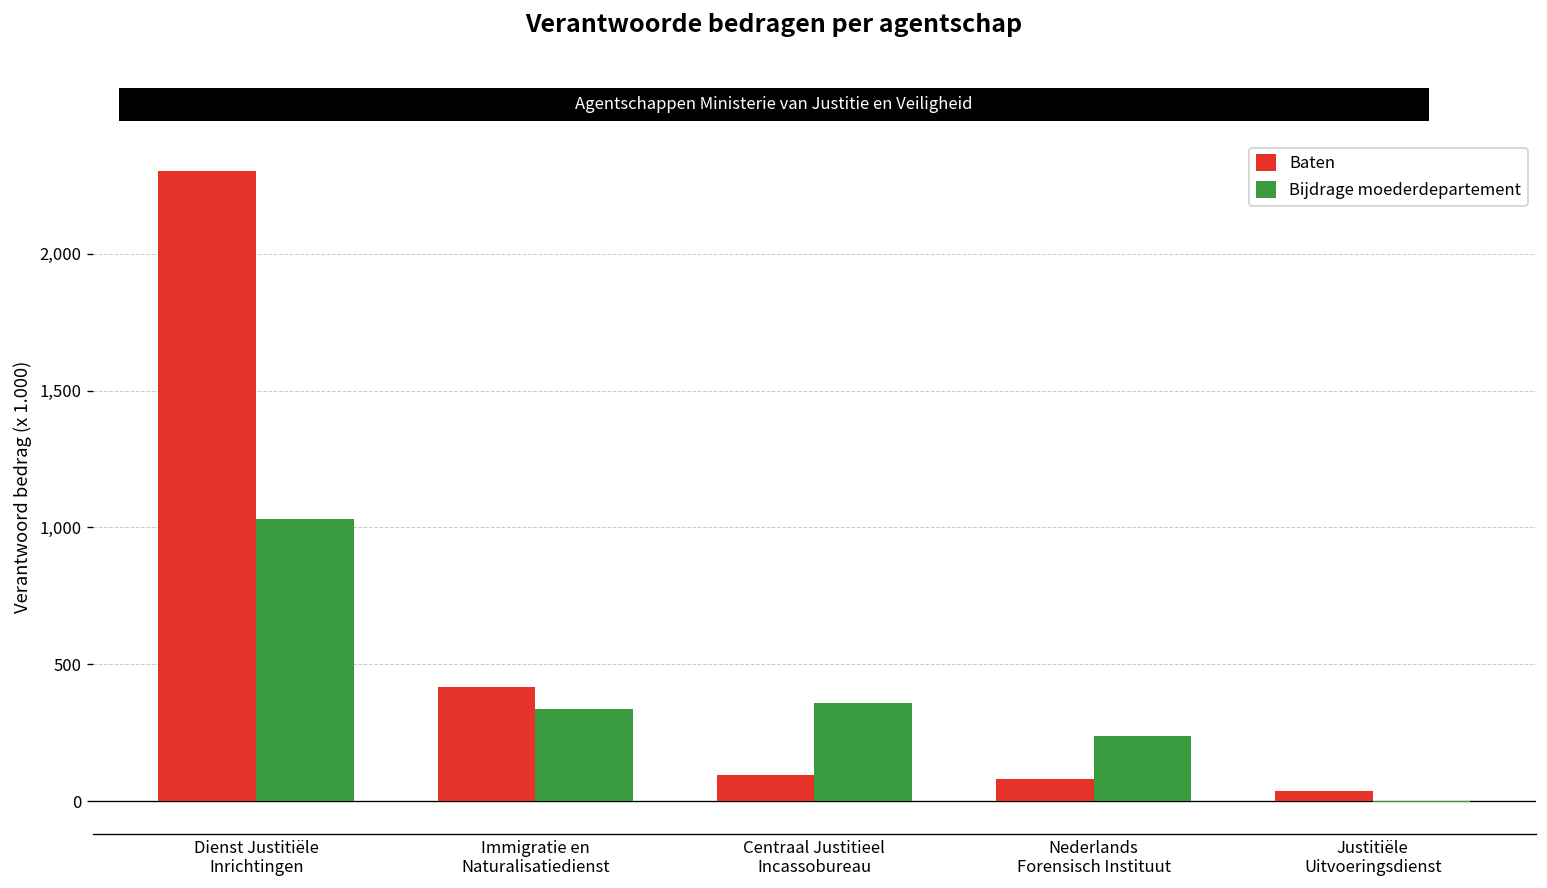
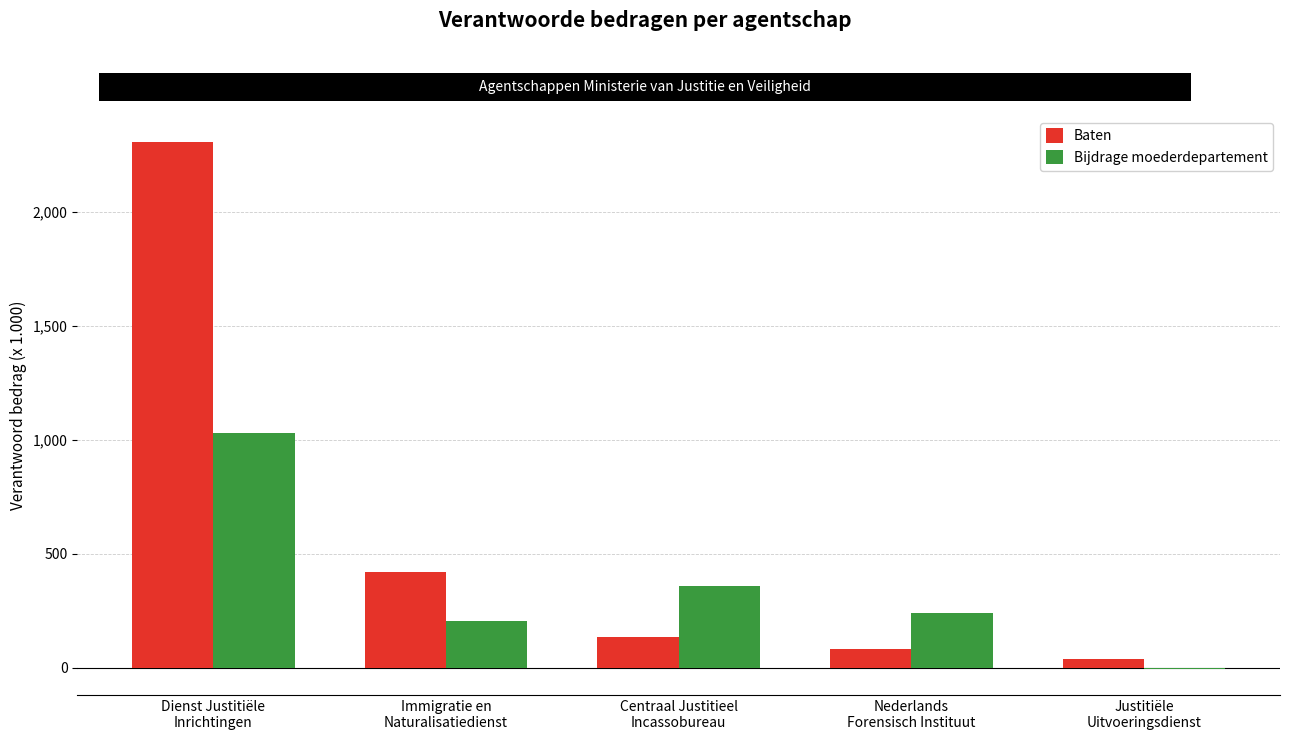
  {
    "Baten": {
      "Dienst Justitiële Inrichtingen": "2,300",
      "Immigratie en Naturalisatiedienst": "420",
-     "Centraal Justitieel Incassobureau": "100",
+     "Centraal Justitieel Incassobureau": "140",
      "Nederlands Forensisch Instituut": "80",
      "Justitiële Uitvoeringsdienst": "40"
    },
    "Bijdrage moederdepartement": {
      "Dienst Justitiële Inrichtingen": "1,030",
-     "Immigratie en Naturalisatiedienst": "340",
+     "Immigratie en Naturalisatiedienst": "200",
      "Centraal Justitieel Incassobureau": "360",
      "Nederlands Forensisch Instituut": "240"
    }
  }
